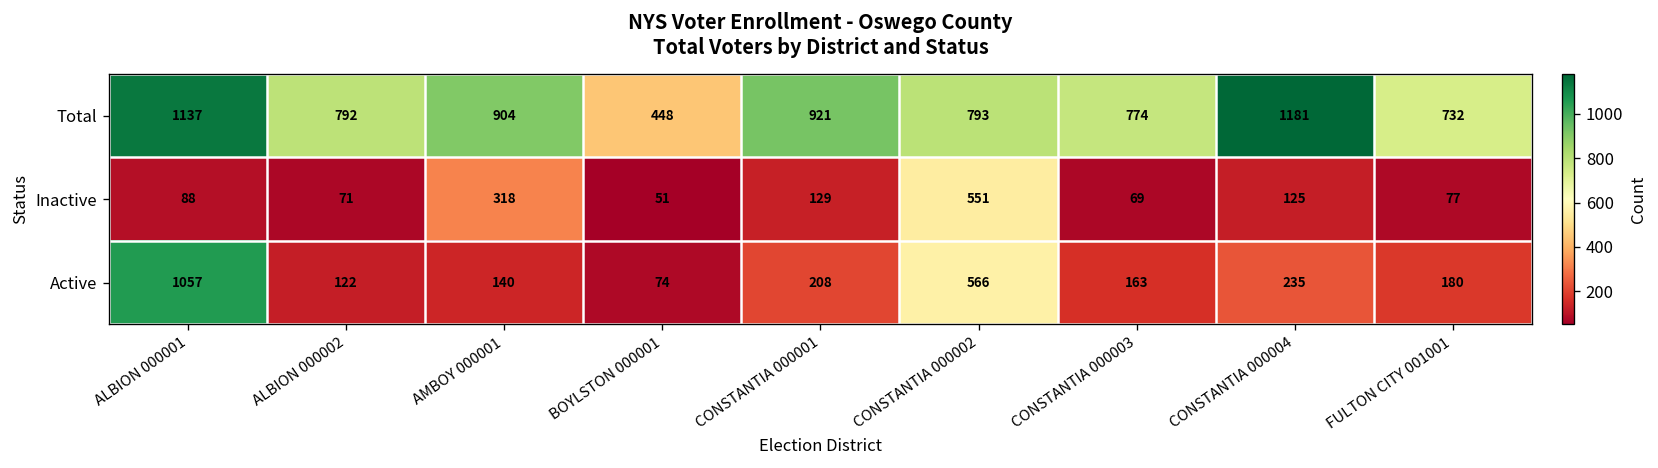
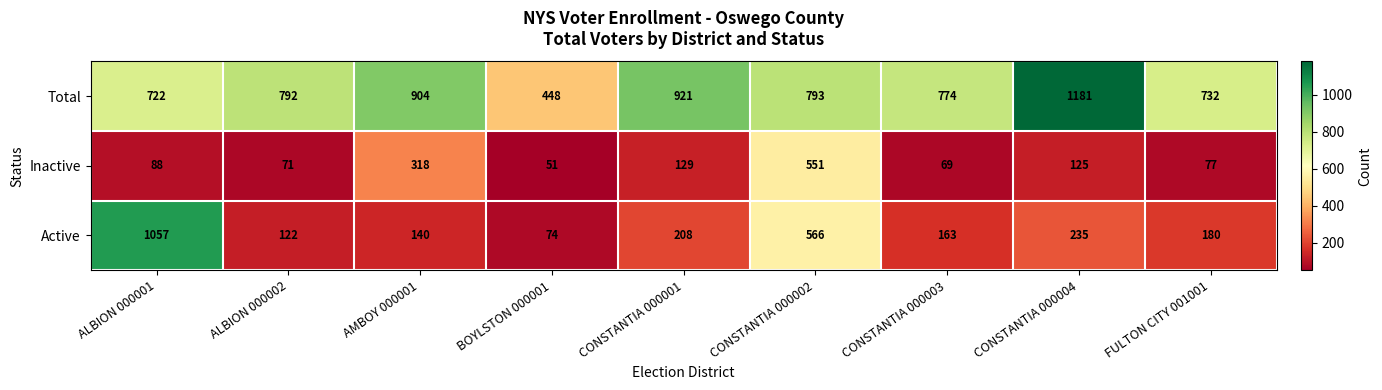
  {
    "Total": {
-     "ALBION 000001": 1137,
+     "ALBION 000001": 722,
      "ALBION 000002": 792,
      "AMBOY 000001": 904,
      "BOYLSTON 000001": 448,
      "CONSTANTIA 000001": 921,
      "CONSTANTIA 000002": 793,
      "CONSTANTIA 000003": 774,
      "CONSTANTIA 000004": 1181,
      "FULTON CITY 001001": 732
    },
    "Inactive": {
      "ALBION 000001": 88,
      "ALBION 000002": 71,
      "AMBOY 000001": 318,
      "BOYLSTON 000001": 51,
      "CONSTANTIA 000001": 129,
      "CONSTANTIA 000002": 551,
      "CONSTANTIA 000003": 69,
      "CONSTANTIA 000004": 125,
      "FULTON CITY 001001": 77
    },
    "Active": {
      "ALBION 000001": 1057,
      "ALBION 000002": 122,
      "AMBOY 000001": 140,
      "BOYLSTON 000001": 74,
      "CONSTANTIA 000001": 208,
      "CONSTANTIA 000002": 566,
      "CONSTANTIA 000003": 163,
      "CONSTANTIA 000004": 235,
      "FULTON CITY 001001": 180
    }
  }
